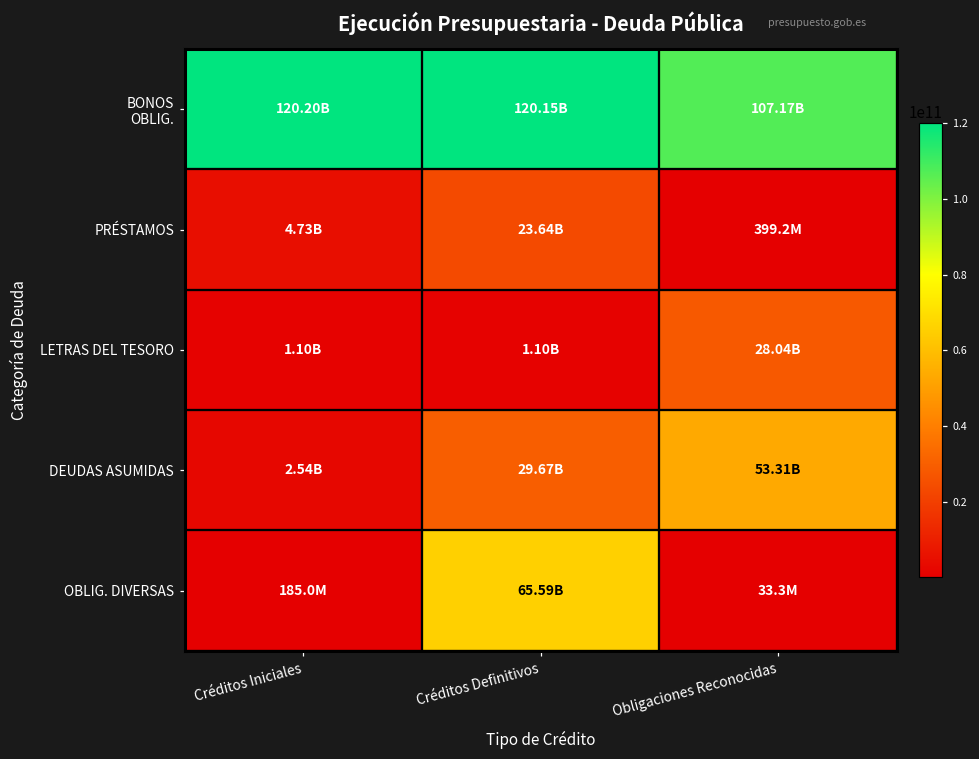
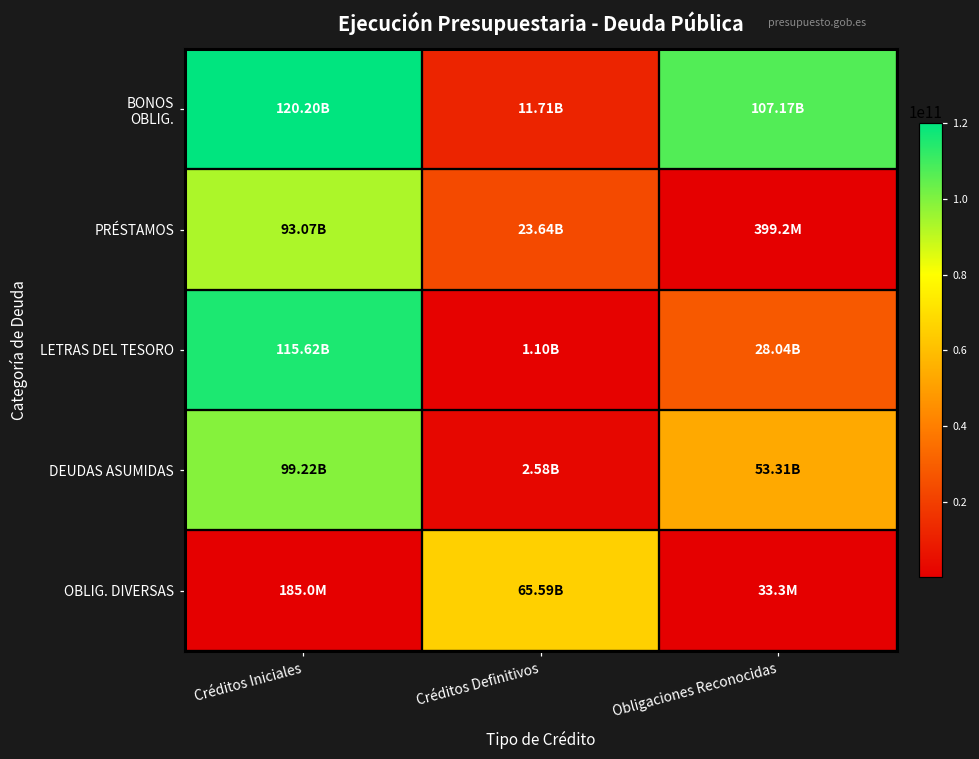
  {
    "BONOS OBLIG.": {
      "Créditos Iniciales": "120.20B",
-     "Créditos Definitivos": "120.15B",
+     "Créditos Definitivos": "11.71B",
      "Obligaciones Reconocidas": "107.17B"
    },
    "PRÉSTAMOS": {
-     "Créditos Iniciales": "4.73B",
+     "Créditos Iniciales": "93.07B",
      "Créditos Definitivos": "23.64B",
      "Obligaciones Reconocidas": "399.2M"
    },
    "LETRAS DEL TESORO": {
-     "Créditos Iniciales": "1.10B",
+     "Créditos Iniciales": "115.62B",
      "Créditos Definitivos": "1.10B",
      "Obligaciones Reconocidas": "28.04B"
    },
    "DEUDAS ASUMIDAS": {
-     "Créditos Iniciales": "2.54B",
-     "Créditos Definitivos": "29.67B",
+     "Créditos Iniciales": "99.22B",
+     "Créditos Definitivos": "2.58B",
      "Obligaciones Reconocidas": "53.31B"
    },
    "OBLIG. DIVERSAS": {
      "Créditos Iniciales": "185.0M",
      "Créditos Definitivos": "65.59B",
      "Obligaciones Reconocidas": "33.3M"
    }
  }
